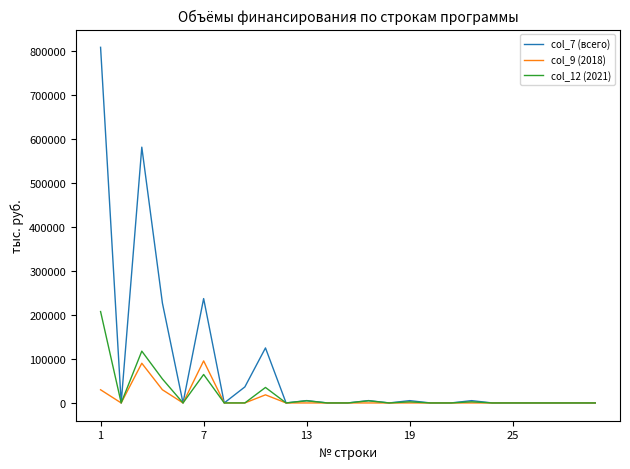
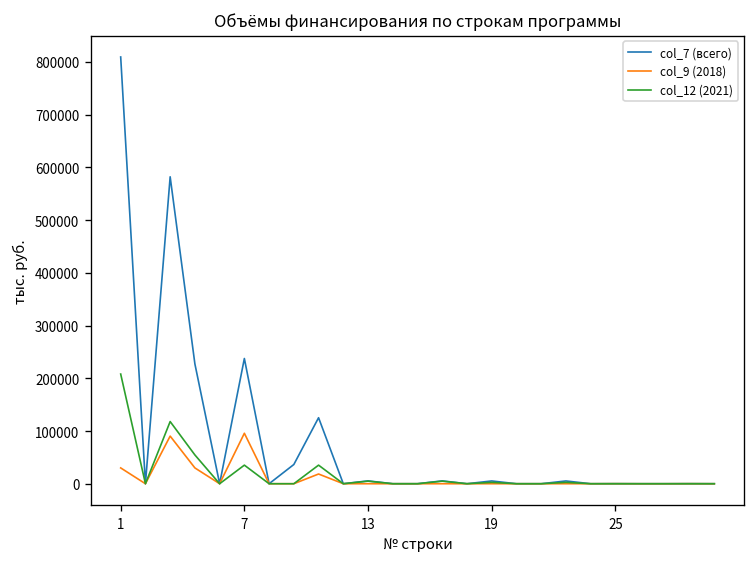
  {
    "col_7 (всего)": {
      "1": 810000,
      "7": 240000
    },
    "col_9 (2018)": {
      "1": 30000,
      "7": 100000
    },
    "col_12 (2021)": {
      "1": 210000,
-     "7": 60000
+     "7": 40000
    }
  }
